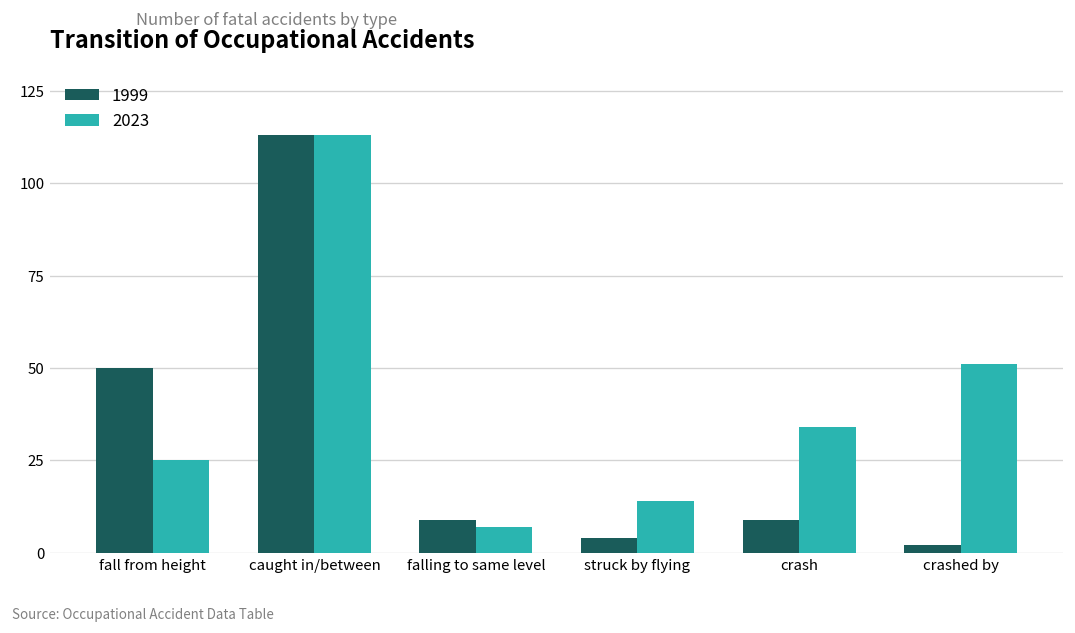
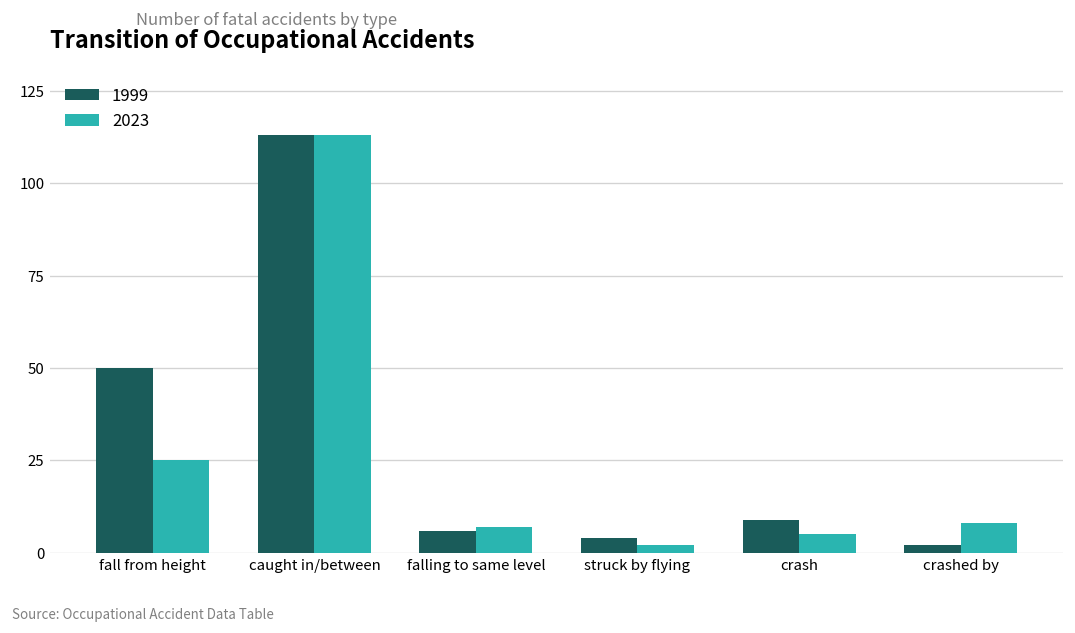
  {
    "1999": {
      "fall from height": 50,
      "caught in/between": 113,
-     "falling to same level": 9,
+     "falling to same level": 6,
      "struck by flying": 4,
      "crash": 9,
      "crashed by": 2
    },
    "2023": {
      "fall from height": 25,
      "caught in/between": 113,
      "falling to same level": 7,
-     "struck by flying": 14,
-     "crash": 34,
-     "crashed by": 51
+     "struck by flying": 2,
+     "crash": 5,
+     "crashed by": 8
    }
  }
